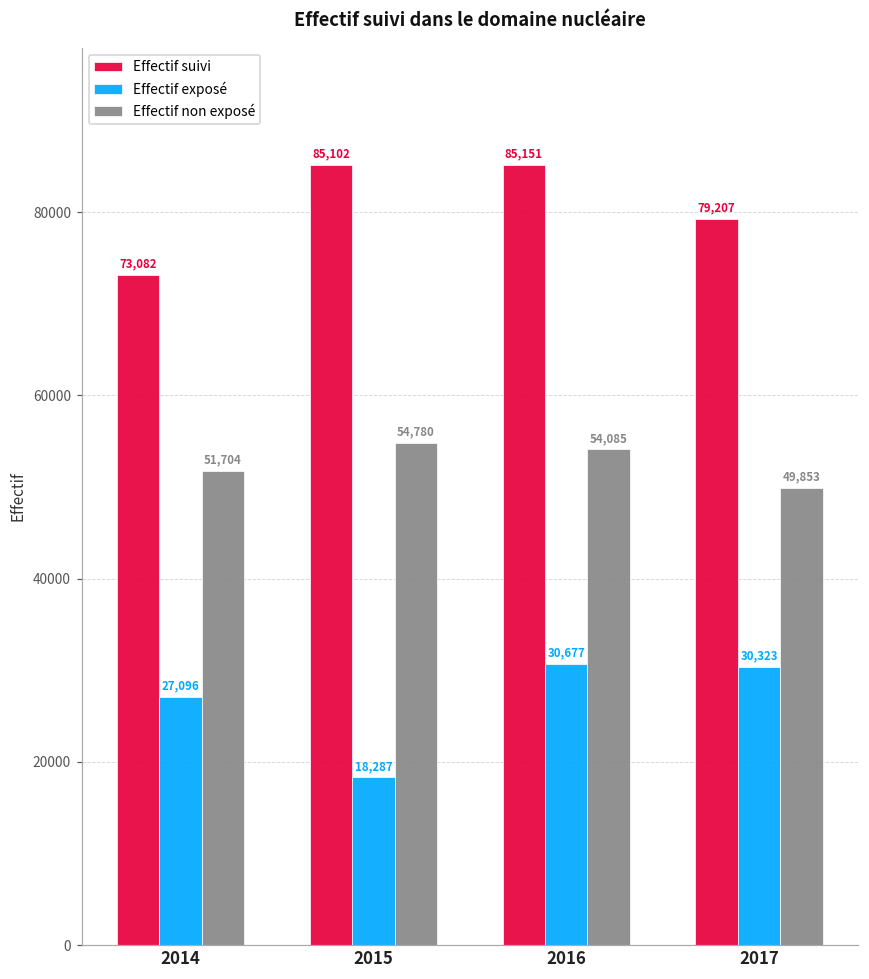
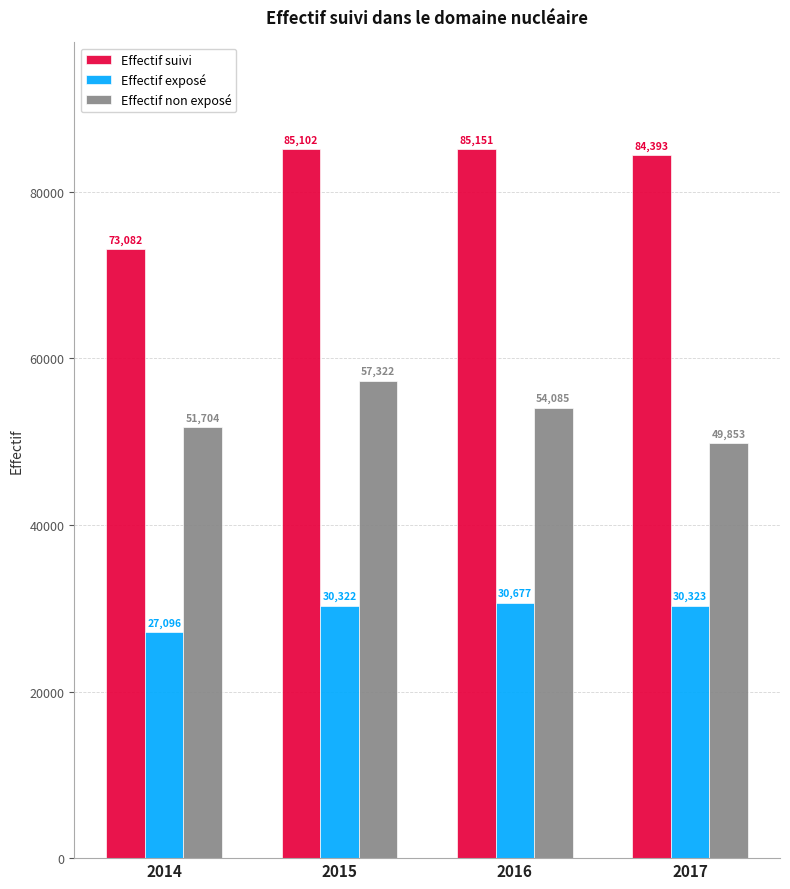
  {
    "Effectif suivi": {
      "2014": "73,082",
      "2015": "85,102",
      "2016": "85,151",
-     "2017": "79,207"
+     "2017": "84,393"
    },
    "Effectif exposé": {
      "2014": "27,096",
-     "2015": "18,287",
+     "2015": "30,322",
      "2016": "30,677",
      "2017": "30,323"
    },
    "Effectif non exposé": {
      "2014": "51,704",
-     "2015": "54,780",
+     "2015": "57,322",
      "2016": "54,085",
      "2017": "49,853"
    }
  }
